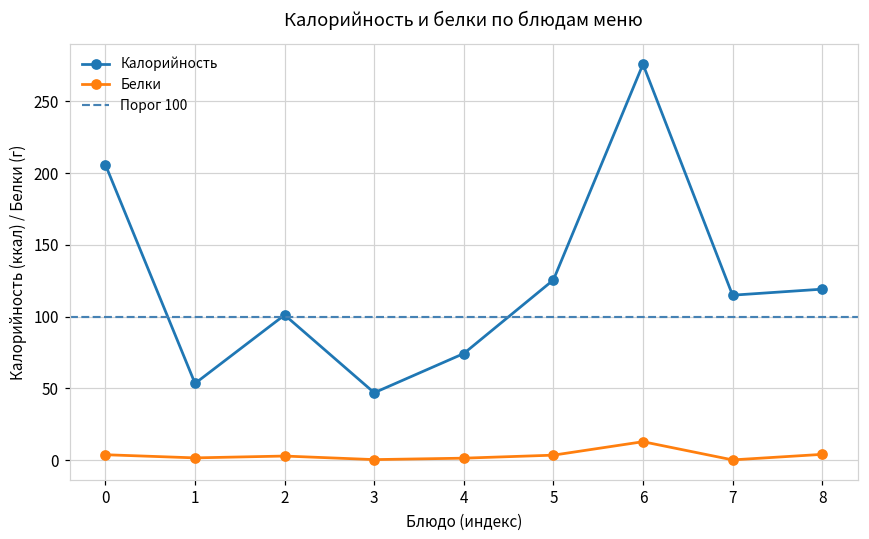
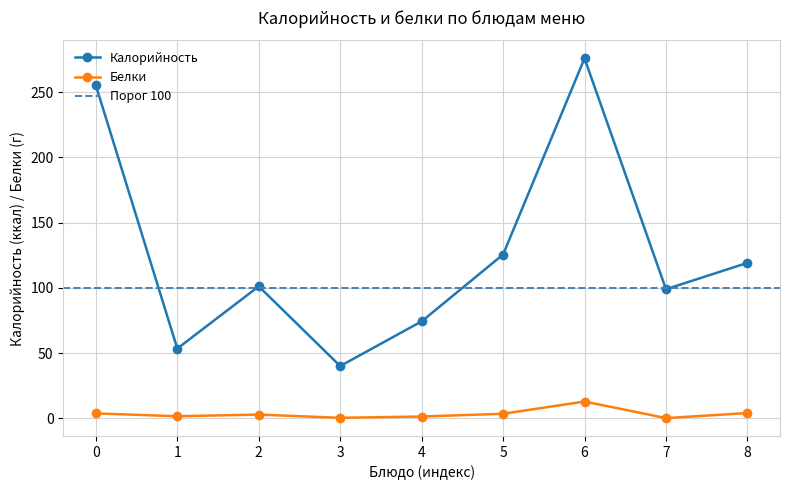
  {
    "Калорийность": {
-     "0": 206,
+     "0": 255,
      "1": 54,
      "2": 101,
-     "3": 47,
+     "3": 40,
      "4": 74,
      "5": 126,
      "6": 276,
-     "7": 115,
+     "7": 99,
      "8": 119
    },
    "Белки": {
      "0": 4,
      "1": 2,
      "2": 3,
      "3": 0,
      "4": 1,
      "5": 4,
      "6": 13,
      "7": 0,
      "8": 4
    }
  }
